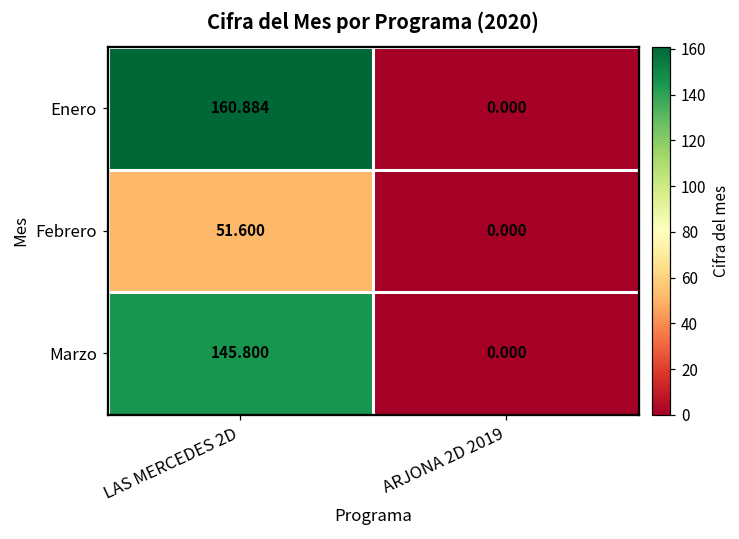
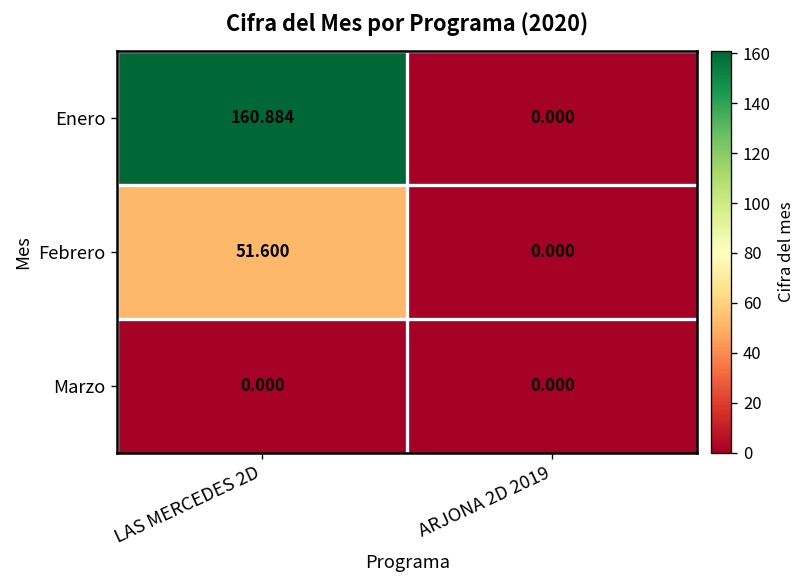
  {
    "Enero": {
      "LAS MERCEDES 2D": 160.884,
      "ARJONA 2D 2019": 0.000
    },
    "Febrero": {
      "LAS MERCEDES 2D": 51.600,
      "ARJONA 2D 2019": 0.000
    },
    "Marzo": {
-     "LAS MERCEDES 2D": 145.800,
+     "LAS MERCEDES 2D": 0.000,
      "ARJONA 2D 2019": 0.000
    }
  }
